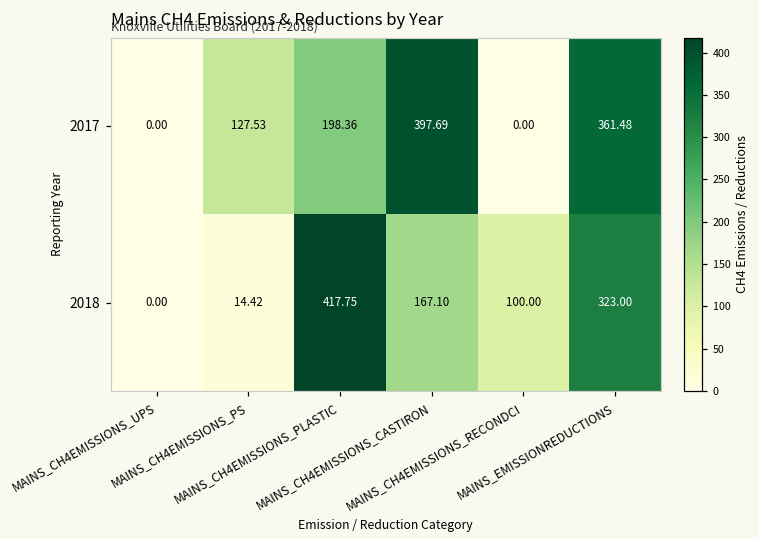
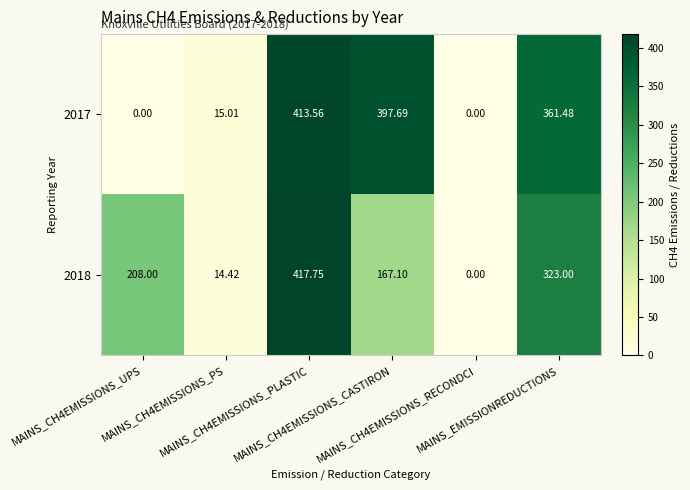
  {
    "2017": {
      "MAINS_CH4EMISSIONS_UPS": 0.00,
-     "MAINS_CH4EMISSIONS_PS": 127.53,
-     "MAINS_CH4EMISSIONS_PLASTIC": 198.36,
+     "MAINS_CH4EMISSIONS_PS": 15.01,
+     "MAINS_CH4EMISSIONS_PLASTIC": 413.56,
      "MAINS_CH4EMISSIONS_CASTIRON": 397.69,
      "MAINS_CH4EMISSIONS_RECONDCI": 0.00,
      "MAINS_EMISSIONREDUCTIONS": 361.48
    },
    "2018": {
-     "MAINS_CH4EMISSIONS_UPS": 0.00,
+     "MAINS_CH4EMISSIONS_UPS": 208.00,
      "MAINS_CH4EMISSIONS_PS": 14.42,
      "MAINS_CH4EMISSIONS_PLASTIC": 417.75,
      "MAINS_CH4EMISSIONS_CASTIRON": 167.10,
-     "MAINS_CH4EMISSIONS_RECONDCI": 100.00,
+     "MAINS_CH4EMISSIONS_RECONDCI": 0.00,
      "MAINS_EMISSIONREDUCTIONS": 323.00
    }
  }
